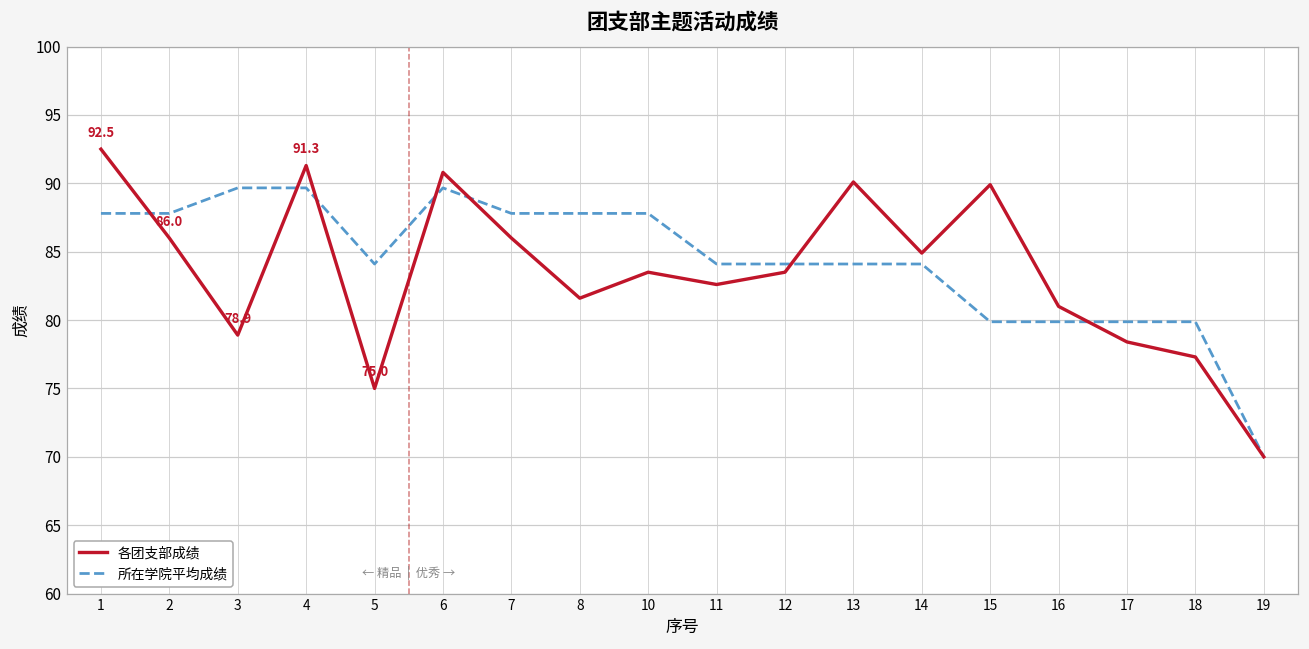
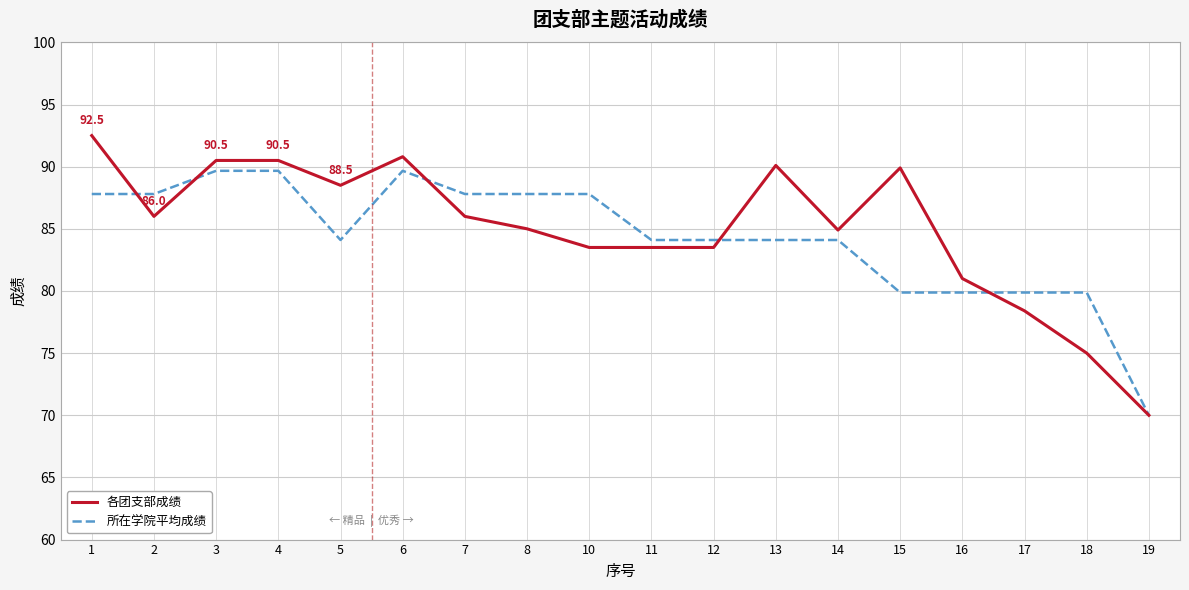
  {
    "各团支部成绩": {
      "1": 92.5,
-     "3": 78.9,
-     "4": 91.3,
-     "5": 75.0,
-     "8": 81.6,
-     "11": 82.6,
-     "18": 77.3
+     "3": 90.5,
+     "4": 90.5,
+     "5": 88.5,
+     "8": 85.0,
+     "11": 83.5,
+     "18": 75.0
    },
    "所在学院平均成绩": {
      "1": 87.8,
      "3": 89.7,
      "4": 89.7,
      "5": 84.1,
      "6": 89.7,
      "7": 87.8,
      "8": 87.8,
      "10": 87.8,
      "11": 84.1,
      "12": 84.1,
      "13": 84.1,
      "14": 84.1,
      "15": 79.9,
      "16": 79.9,
      "17": 79.9,
      "18": 79.9
    }
  }
